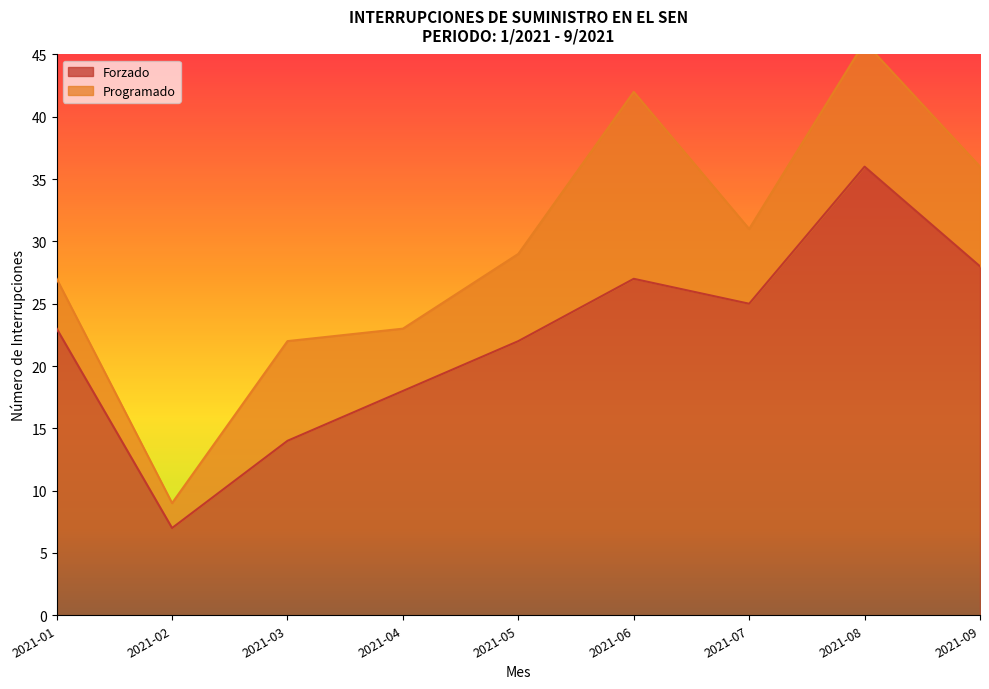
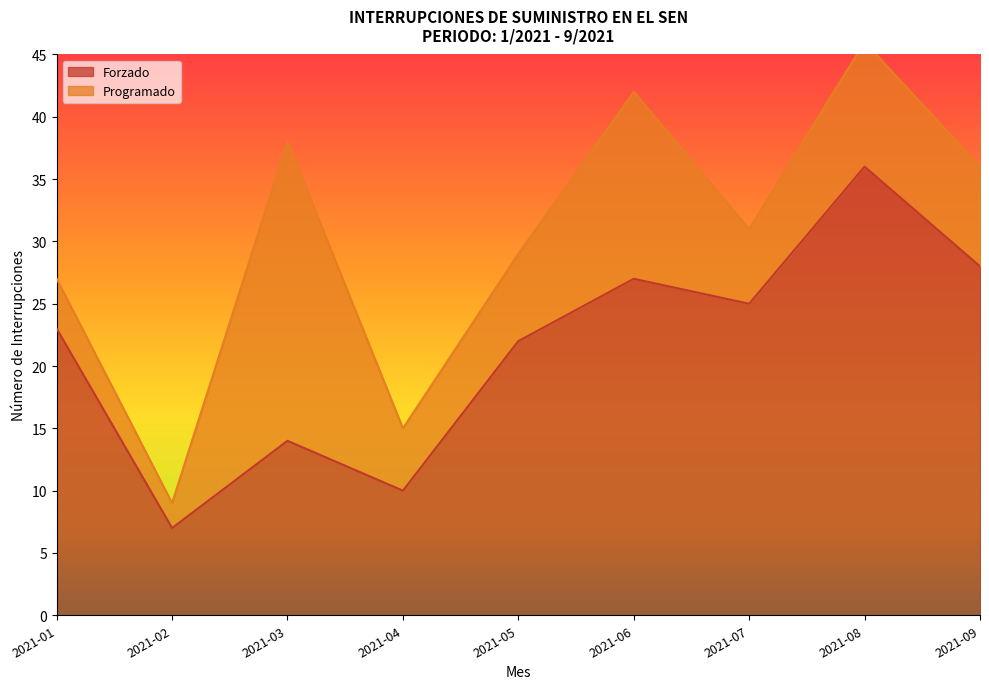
  {
    "Forzado": {
      "2021-01": 23,
      "2021-02": 7,
      "2021-03": 14,
-     "2021-04": 18,
+     "2021-04": 10,
      "2021-05": 22,
      "2021-06": 27,
      "2021-07": 25,
      "2021-08": 36,
      "2021-09": 28
    },
    "Programado": {
      "2021-01": 4,
      "2021-02": 2,
-     "2021-03": 8,
+     "2021-03": 24,
      "2021-04": 5,
      "2021-05": 7,
      "2021-06": 15,
      "2021-07": 6,
      "2021-09": 8
    }
  }
